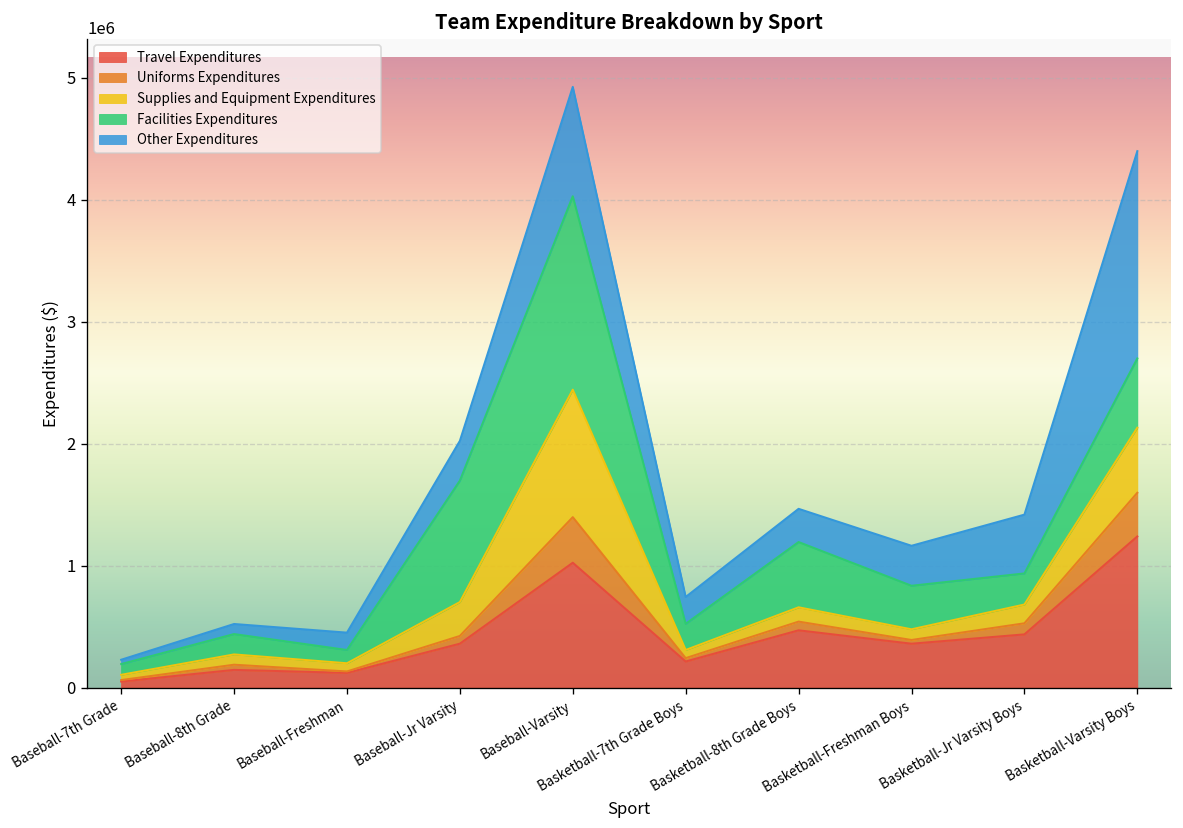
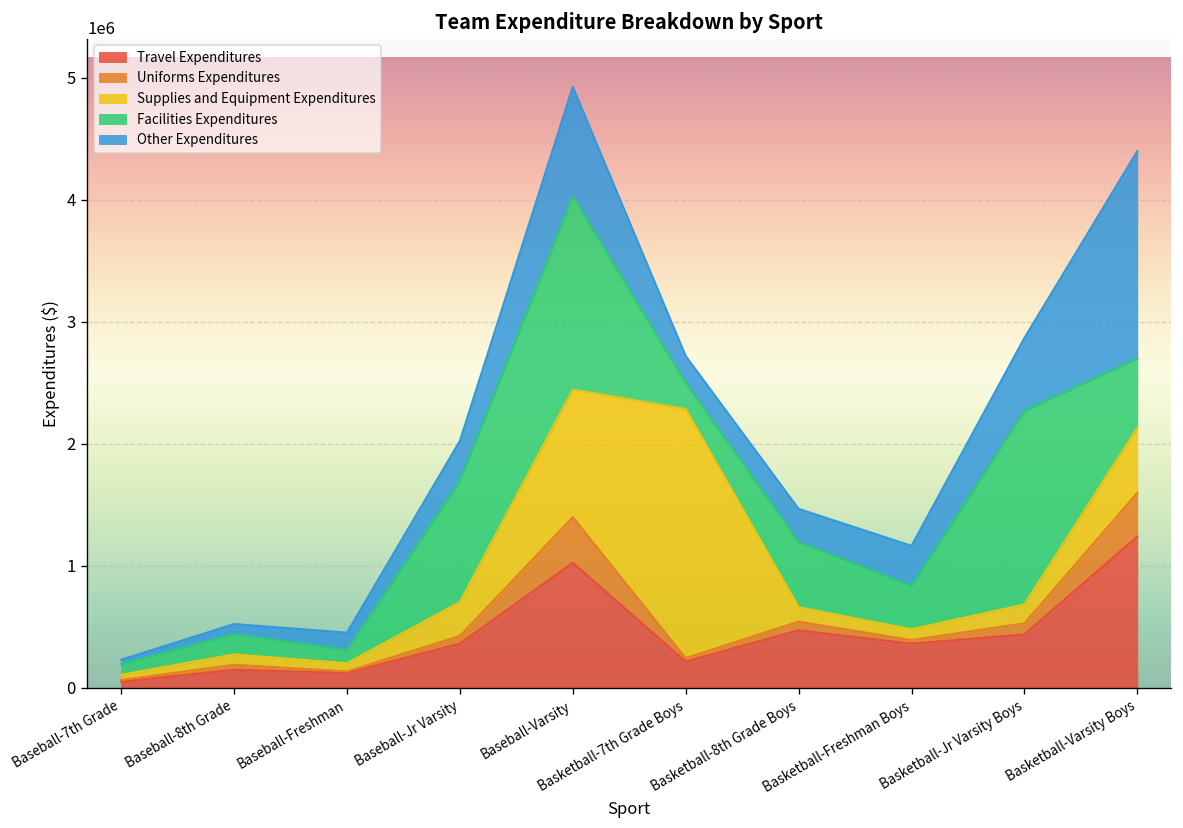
  {
    "Supplies and Equipment Expenditures": {
      "Baseball-7th Grade": 40000,
      "Baseball-8th Grade": 80000,
      "Baseball-Freshman": 70000,
      "Baseball-Jr Varsity": 280000,
      "Baseball-Varsity": 1050000,
-     "Basketball-7th Grade Boys": 70000,
+     "Basketball-7th Grade Boys": 2040000,
      "Basketball-8th Grade Boys": 120000,
      "Basketball-Freshman Boys": 90000,
      "Basketball-Jr Varsity Boys": 150000,
      "Basketball-Varsity Boys": 530000
    },
    "Facilities Expenditures": {
      "Baseball-7th Grade": 90000,
      "Baseball-8th Grade": 170000,
      "Baseball-Freshman": 110000,
      "Baseball-Jr Varsity": 1000000,
      "Baseball-Varsity": 1590000,
      "Basketball-7th Grade Boys": 210000,
      "Basketball-8th Grade Boys": 530000,
      "Basketball-Freshman Boys": 360000,
-     "Basketball-Jr Varsity Boys": 250000,
+     "Basketball-Jr Varsity Boys": 1590000,
      "Basketball-Varsity Boys": 570000
    },
    "Other Expenditures": {
      "Baseball-7th Grade": 40000,
      "Baseball-8th Grade": 80000,
      "Baseball-Freshman": 140000,
      "Baseball-Jr Varsity": 330000,
      "Baseball-Varsity": 900000,
      "Basketball-7th Grade Boys": 220000,
      "Basketball-8th Grade Boys": 270000,
      "Basketball-Freshman Boys": 330000,
-     "Basketball-Jr Varsity Boys": 480000,
+     "Basketball-Jr Varsity Boys": 600000,
      "Basketball-Varsity Boys": 1700000
    }
  }
